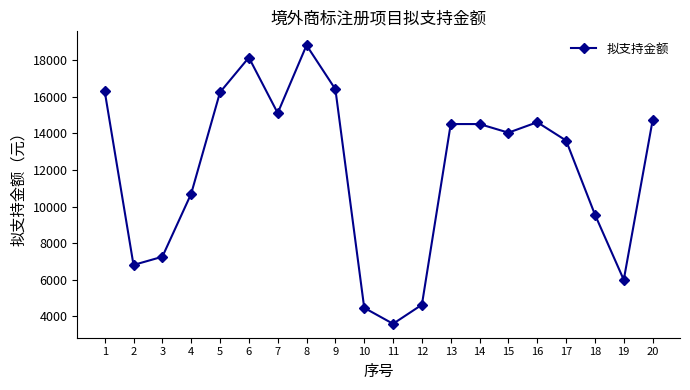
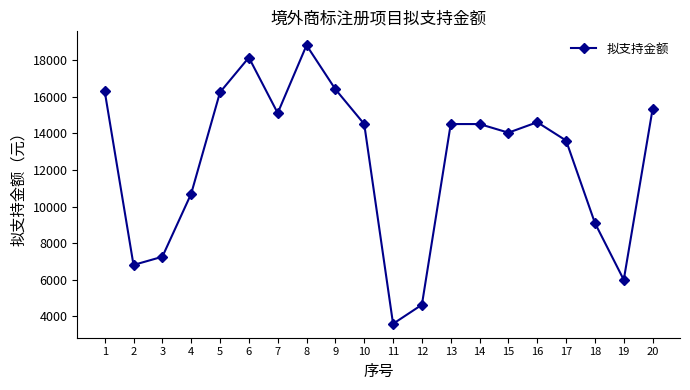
  {
    "1": 16300,
    "2": 6800,
    "3": 7300,
    "4": 10700,
    "5": 16200,
    "6": 18100,
    "7": 15100,
    "8": 18800,
    "9": 16400,
-   "10": 4500,
+   "10": 14500,
    "11": 3600,
    "12": 4600,
    "13": 14500,
    "14": 14500,
    "15": 14000,
    "16": 14600,
    "17": 13600,
-   "18": 9600,
+   "18": 9100,
    "19": 6000,
-   "20": 14700
+   "20": 15300
  }
